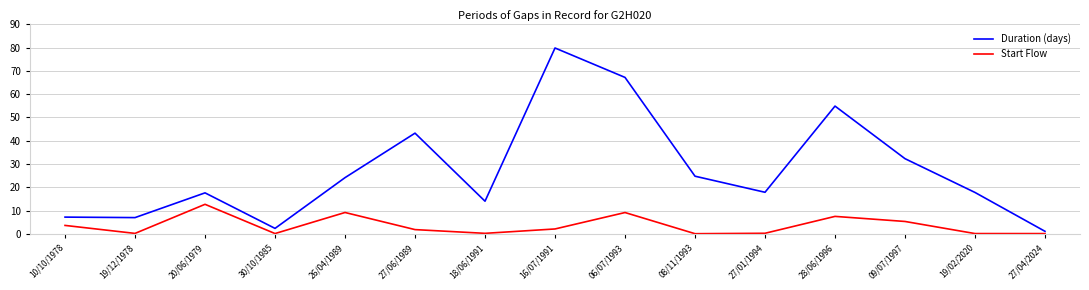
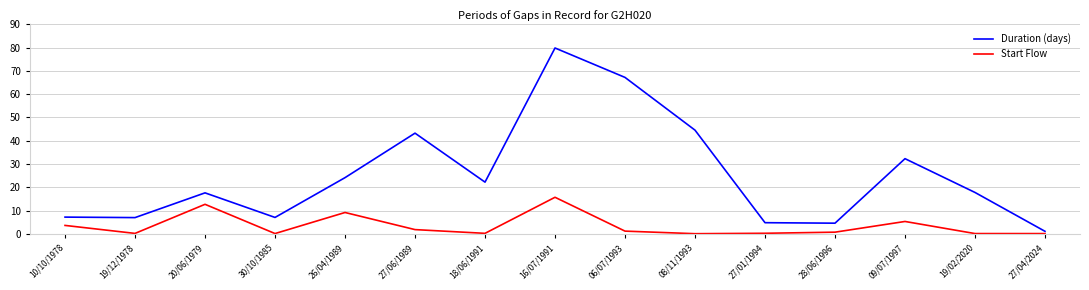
  {
    "Duration (days)": {
      "10/10/1978": 7,
      "19/12/1978": 7,
      "20/06/1979": 18,
-     "30/10/1985": 2,
+     "30/10/1985": 7,
      "26/04/1989": 24,
      "27/06/1989": 43,
-     "18/06/1991": 14,
+     "18/06/1991": 22,
      "16/07/1991": 80,
      "06/07/1993": 67,
-     "08/11/1993": 25,
-     "27/01/1994": 18,
-     "28/06/1996": 55,
+     "08/11/1993": 45,
+     "27/01/1994": 5,
+     "28/06/1996": 5,
      "09/07/1997": 32,
      "19/02/2020": 18
    },
    "Start Flow": {
      "10/10/1978": 4,
      "19/12/1978": 0,
      "20/06/1979": 13,
      "30/10/1985": 0,
      "26/04/1989": 9,
      "27/06/1989": 2,
      "18/06/1991": 0,
-     "16/07/1991": 2,
-     "06/07/1993": 9,
+     "16/07/1991": 16,
+     "06/07/1993": 1,
      "08/11/1993": 0,
      "27/01/1994": 0,
-     "28/06/1996": 7,
+     "28/06/1996": 1,
      "09/07/1997": 5,
      "19/02/2020": 0
    }
  }
